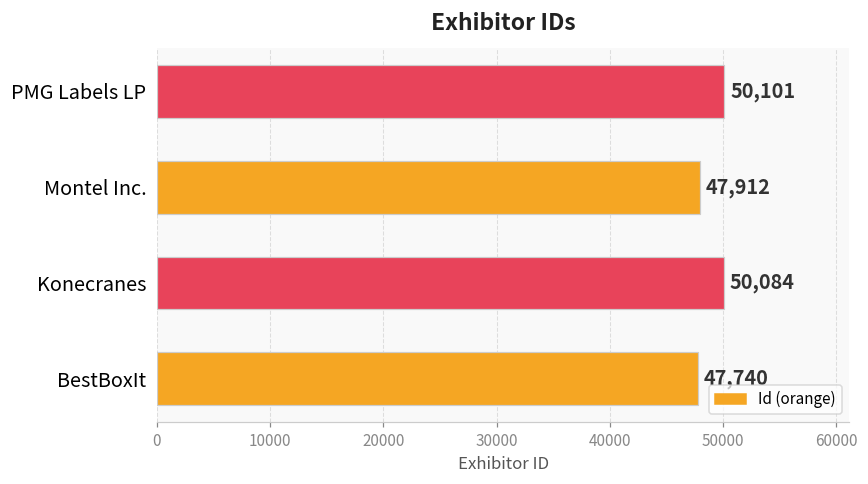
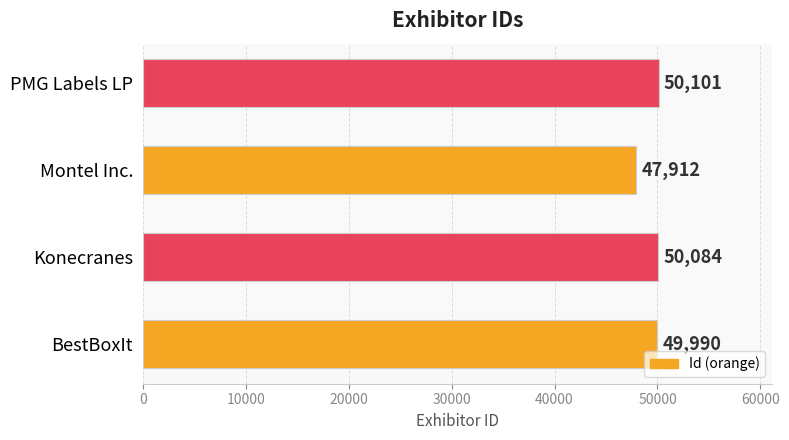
  {
    "PMG Labels LP": "50,101",
    "Montel Inc.": "47,912",
    "Konecranes": "50,084",
-   "BestBoxIt": "47,740"
+   "BestBoxIt": "49,990"
  }
